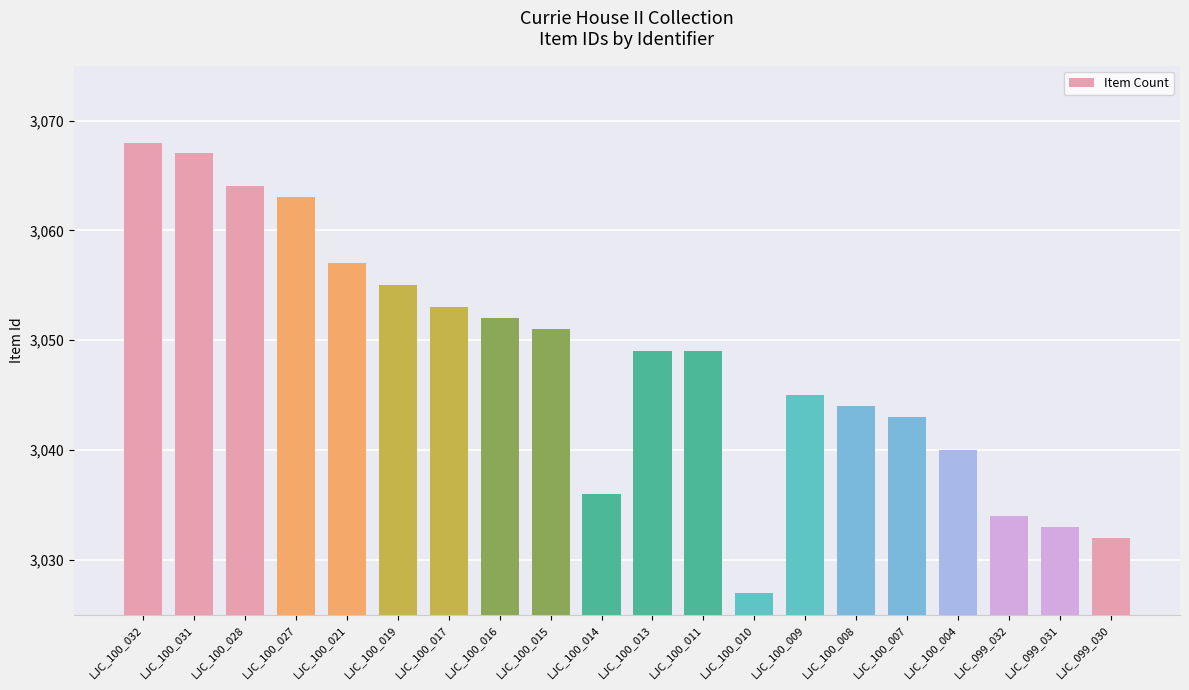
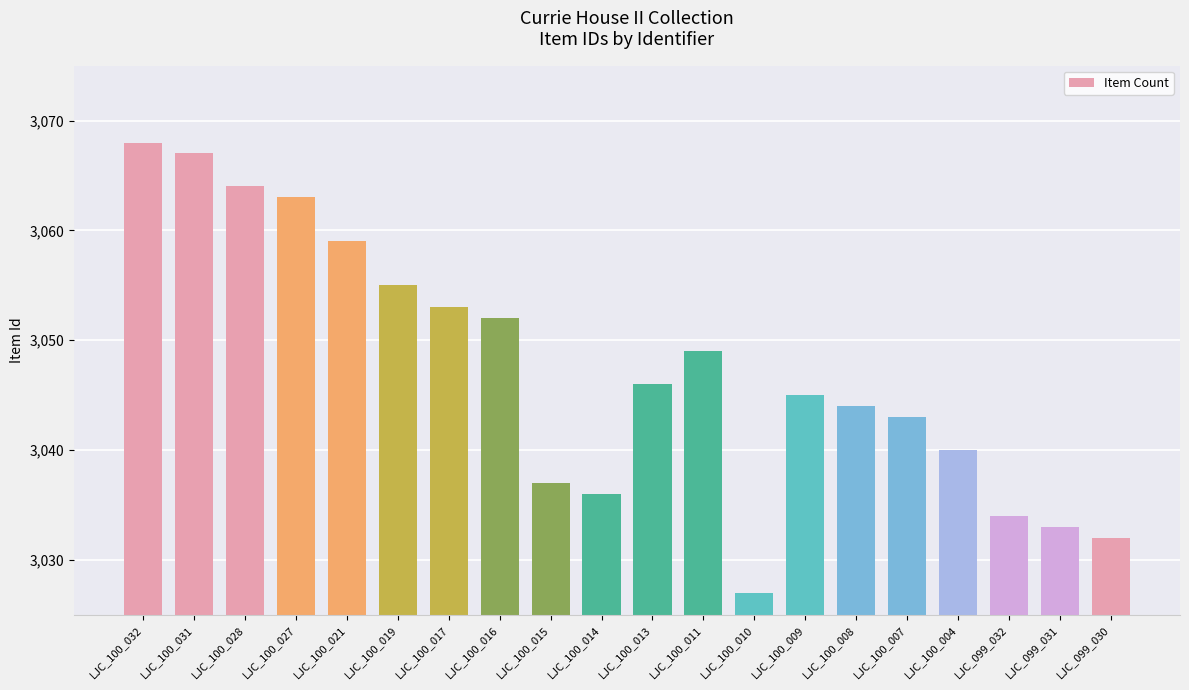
  {
    "LJC_100_032": "3,068",
    "LJC_100_031": "3,067",
    "LJC_100_028": "3,064",
    "LJC_100_027": "3,063",
-   "LJC_100_021": "3,057",
+   "LJC_100_021": "3,059",
    "LJC_100_019": "3,055",
    "LJC_100_017": "3,053",
    "LJC_100_016": "3,052",
-   "LJC_100_015": "3,051",
+   "LJC_100_015": "3,037",
    "LJC_100_014": "3,036",
-   "LJC_100_013": "3,049",
+   "LJC_100_013": "3,046",
    "LJC_100_011": "3,049",
    "LJC_100_010": "3,027",
    "LJC_100_009": "3,045",
    "LJC_100_008": "3,044",
    "LJC_100_007": "3,043",
    "LJC_100_004": "3,040",
    "LJC_099_032": "3,034",
    "LJC_099_031": "3,033",
    "LJC_099_030": "3,032"
  }
